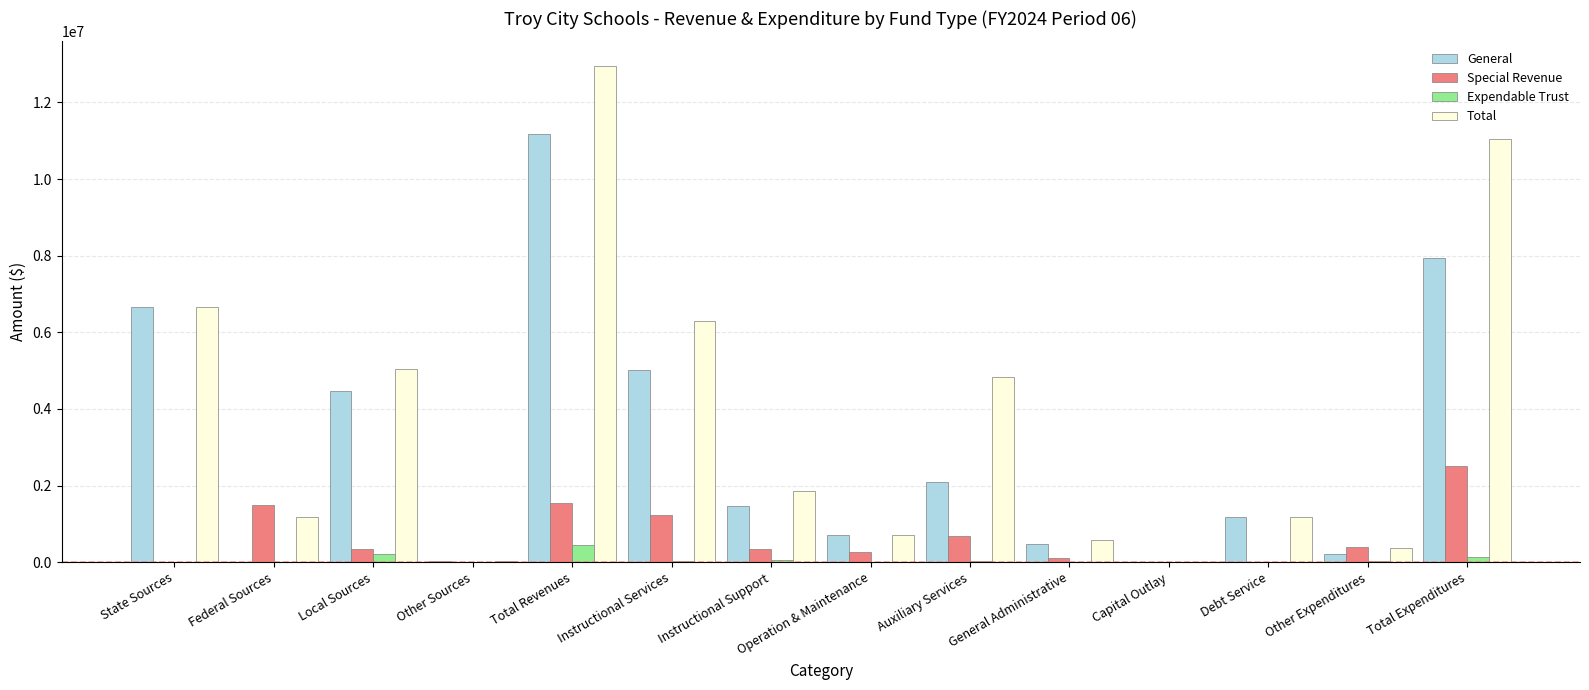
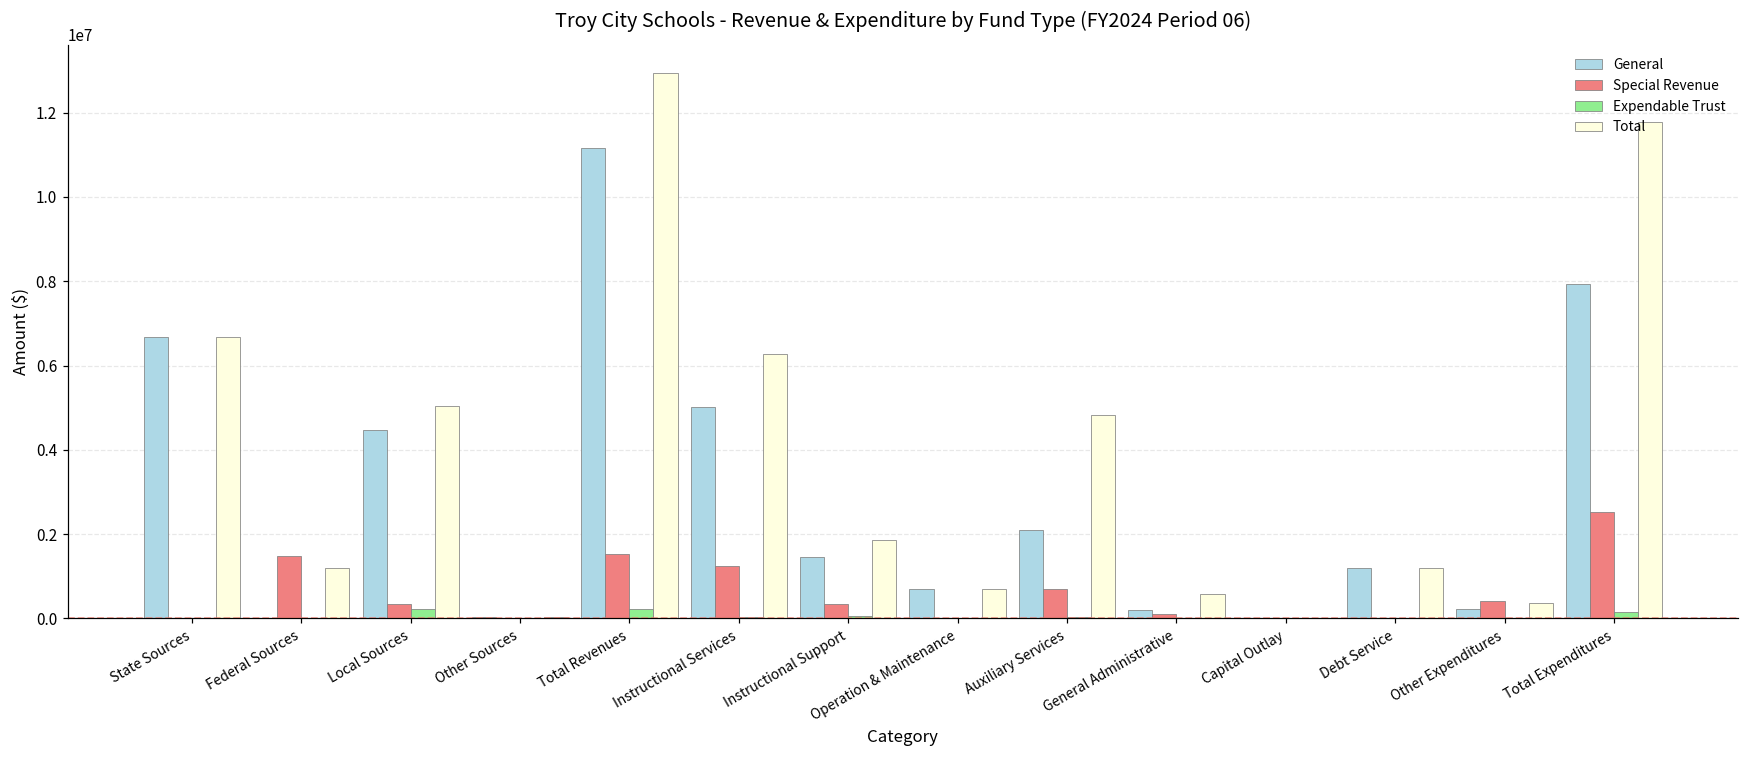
  {
    "General": {
      "State Sources": 6700000,
      "Local Sources": 4500000,
      "Total Revenues": 11200000,
      "Instructional Services": 5000000,
      "Instructional Support": 1500000,
      "Operation & Maintenance": 700000,
      "Auxiliary Services": 2100000,
-     "General Administrative": 500000,
+     "General Administrative": 200000,
      "Capital Outlay": 0,
      "Debt Service": 1200000,
      "Other Expenditures": 200000,
      "Total Expenditures": 7900000
    },
    "Special Revenue": {
      "State Sources": 0,
      "Federal Sources": 1500000,
      "Local Sources": 300000,
      "Total Revenues": 1500000,
      "Instructional Services": 1200000,
      "Instructional Support": 300000,
-     "Operation & Maintenance": 300000,
+     "Operation & Maintenance": 0,
      "Auxiliary Services": 700000,
      "General Administrative": 100000,
      "Capital Outlay": 0,
      "Debt Service": 0,
      "Other Expenditures": 400000,
      "Total Expenditures": 2500000
    },
    "Expendable Trust": {
      "State Sources": 0,
      "Federal Sources": 0,
      "Local Sources": 200000,
      "Other Sources": 0,
-     "Total Revenues": 400000,
+     "Total Revenues": 200000,
      "Operation & Maintenance": 0,
      "General Administrative": 0,
      "Capital Outlay": 0,
      "Debt Service": 0,
      "Total Expenditures": 100000
    },
    "Total": {
      "State Sources": 6700000,
      "Federal Sources": 1200000,
      "Local Sources": 5100000,
      "Total Revenues": 12900000,
      "Instructional Services": 6300000,
      "Instructional Support": 1900000,
      "Operation & Maintenance": 700000,
      "Auxiliary Services": 4800000,
      "General Administrative": 600000,
      "Capital Outlay": 0,
      "Debt Service": 1200000,
      "Other Expenditures": 400000,
-     "Total Expenditures": 11000000
+     "Total Expenditures": 11800000
    }
  }
